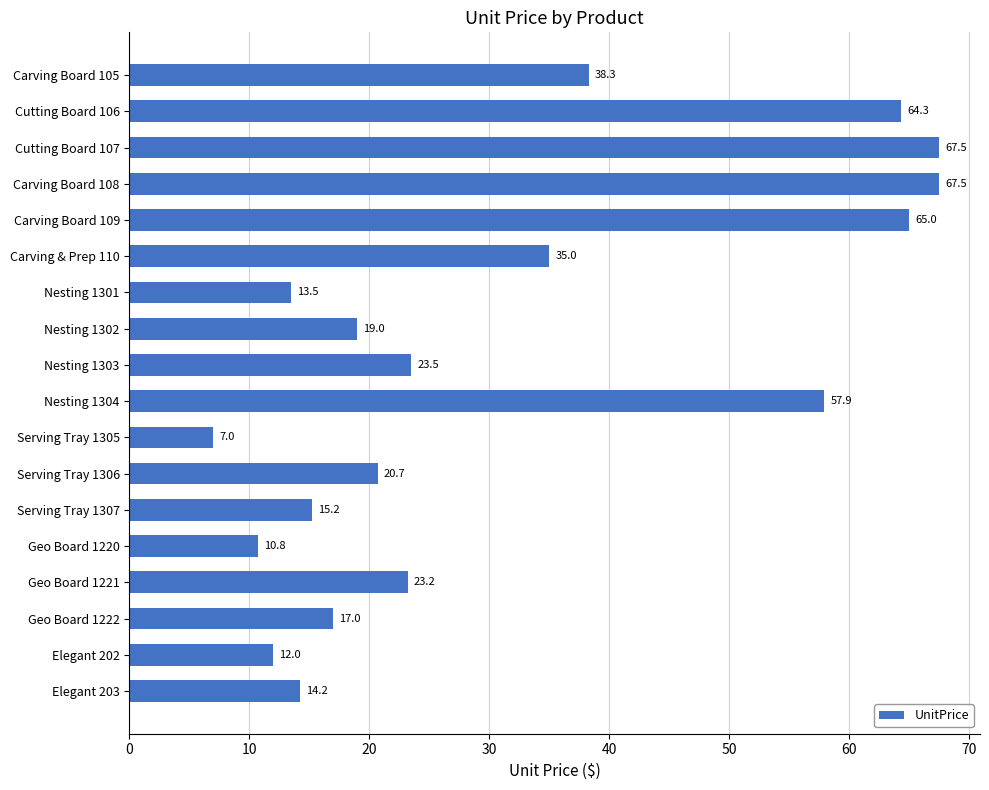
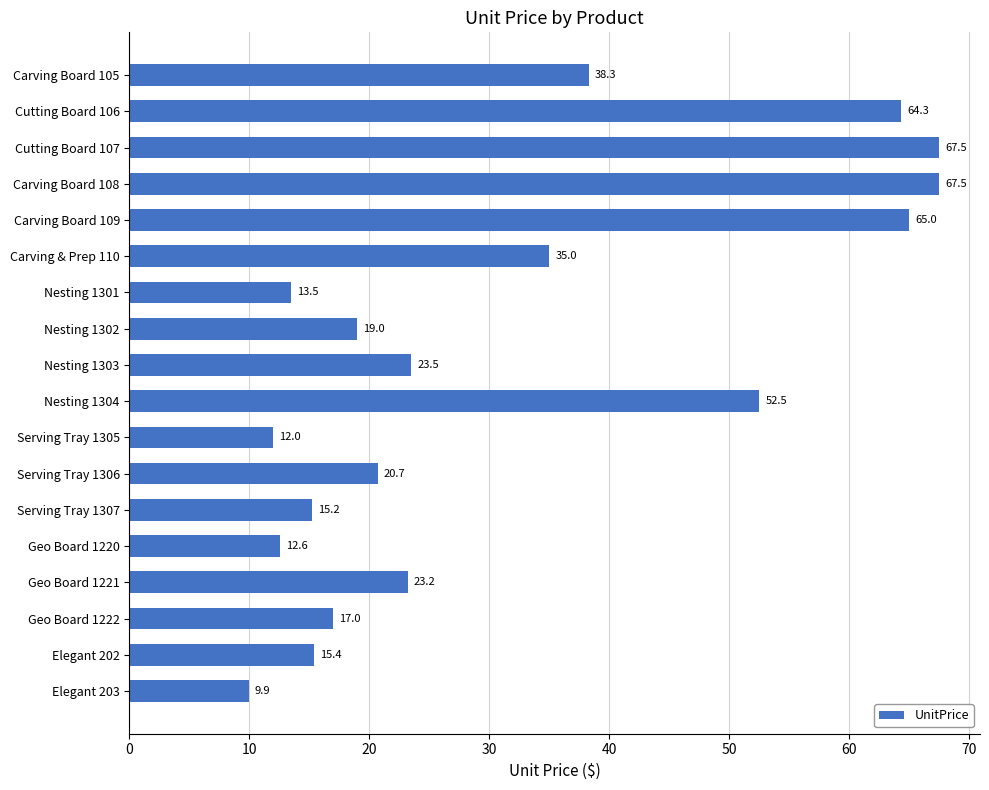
  {
    "Carving Board 105": 38.3,
    "Cutting Board 106": 64.3,
    "Cutting Board 107": 67.5,
    "Carving Board 108": 67.5,
    "Carving Board 109": 65.0,
    "Carving & Prep 110": 35.0,
    "Nesting 1301": 13.5,
    "Nesting 1302": 19.0,
    "Nesting 1303": 23.5,
-   "Nesting 1304": 57.9,
-   "Serving Tray 1305": 7.0,
+   "Nesting 1304": 52.5,
+   "Serving Tray 1305": 12.0,
    "Serving Tray 1306": 20.7,
    "Serving Tray 1307": 15.2,
-   "Geo Board 1220": 10.8,
+   "Geo Board 1220": 12.6,
    "Geo Board 1221": 23.2,
    "Geo Board 1222": 17.0,
-   "Elegant 202": 12.0,
-   "Elegant 203": 14.2
+   "Elegant 202": 15.4,
+   "Elegant 203": 9.9
  }
